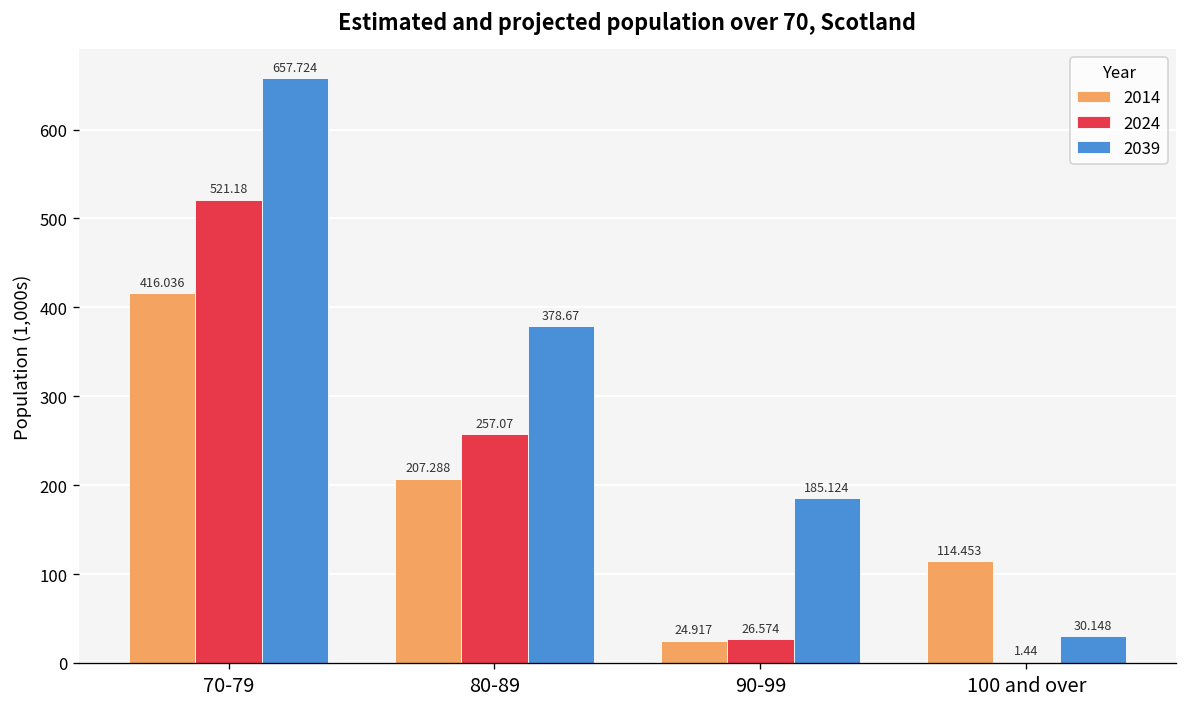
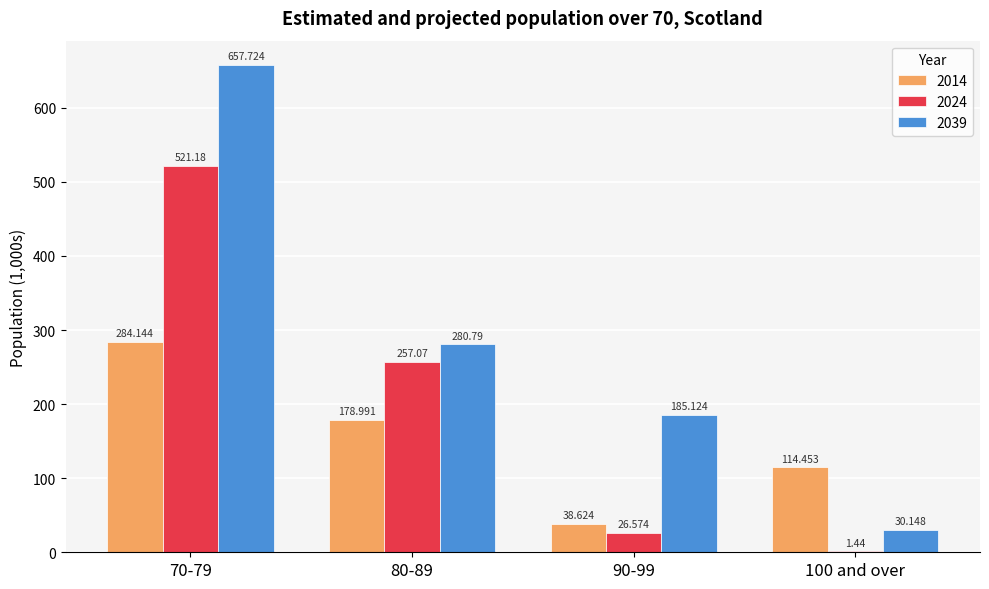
  {
    "2014": {
-     "70-79": 416.036,
-     "80-89": 207.288,
-     "90-99": 24.917,
+     "70-79": 284.144,
+     "80-89": 178.991,
+     "90-99": 38.624,
      "100 and over": 114.453
    },
    "2024": {
      "70-79": 521.18,
      "80-89": 257.07,
      "90-99": 26.574,
      "100 and over": 1.44
    },
    "2039": {
      "70-79": 657.724,
-     "80-89": 378.67,
+     "80-89": 280.79,
      "90-99": 185.124,
      "100 and over": 30.148
    }
  }
